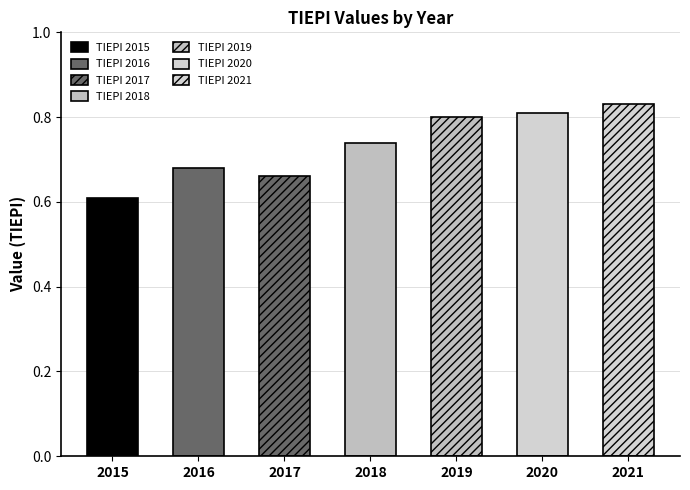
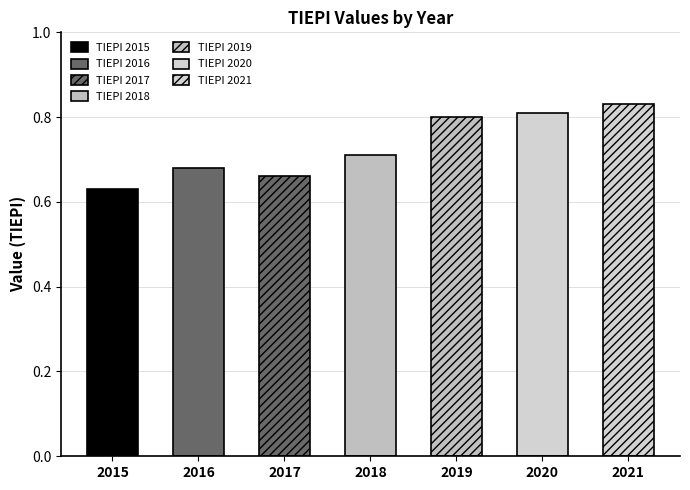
  {
-   "2015": 0.61,
+   "2015": 0.63,
    "2016": 0.68,
    "2017": 0.66,
-   "2018": 0.74,
+   "2018": 0.71,
    "2019": 0.80,
    "2020": 0.81,
    "2021": 0.83
  }
